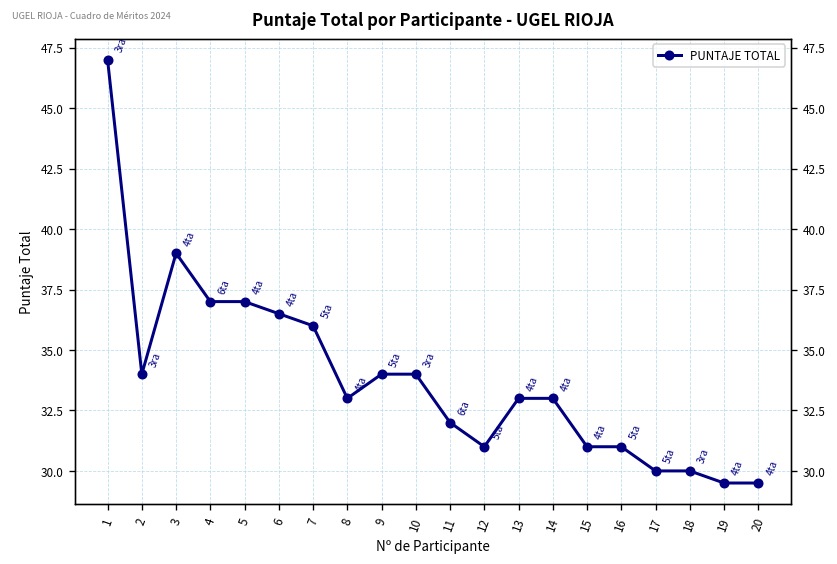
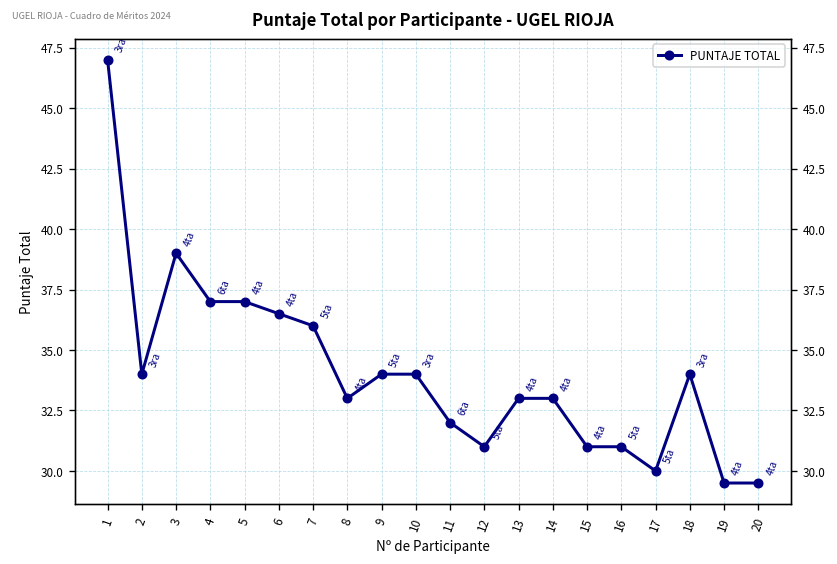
  {
-   "18": 30
+   "18": 34
  }
